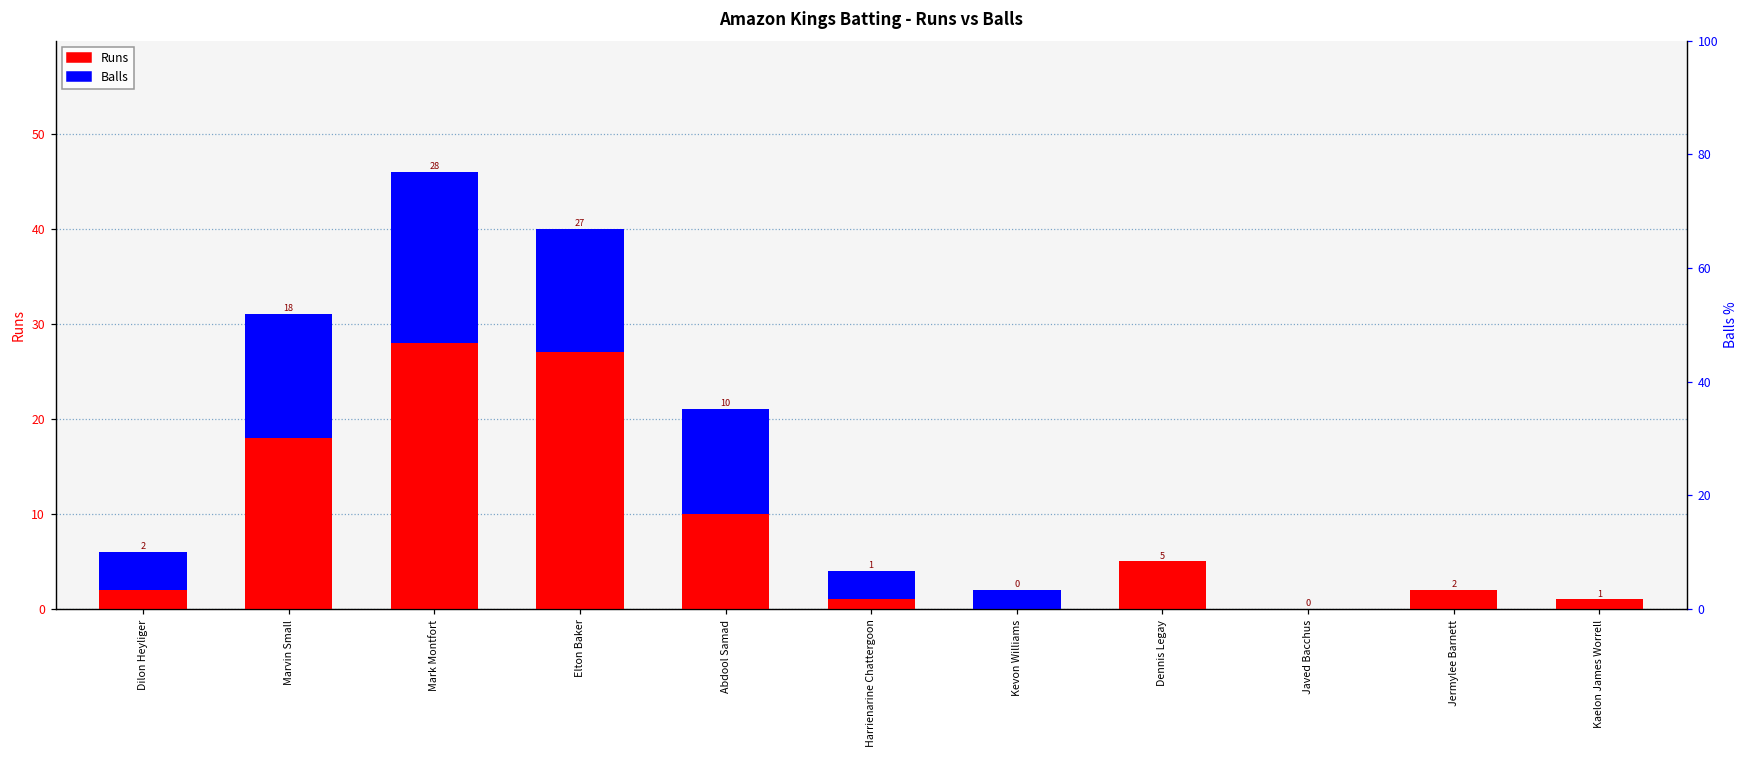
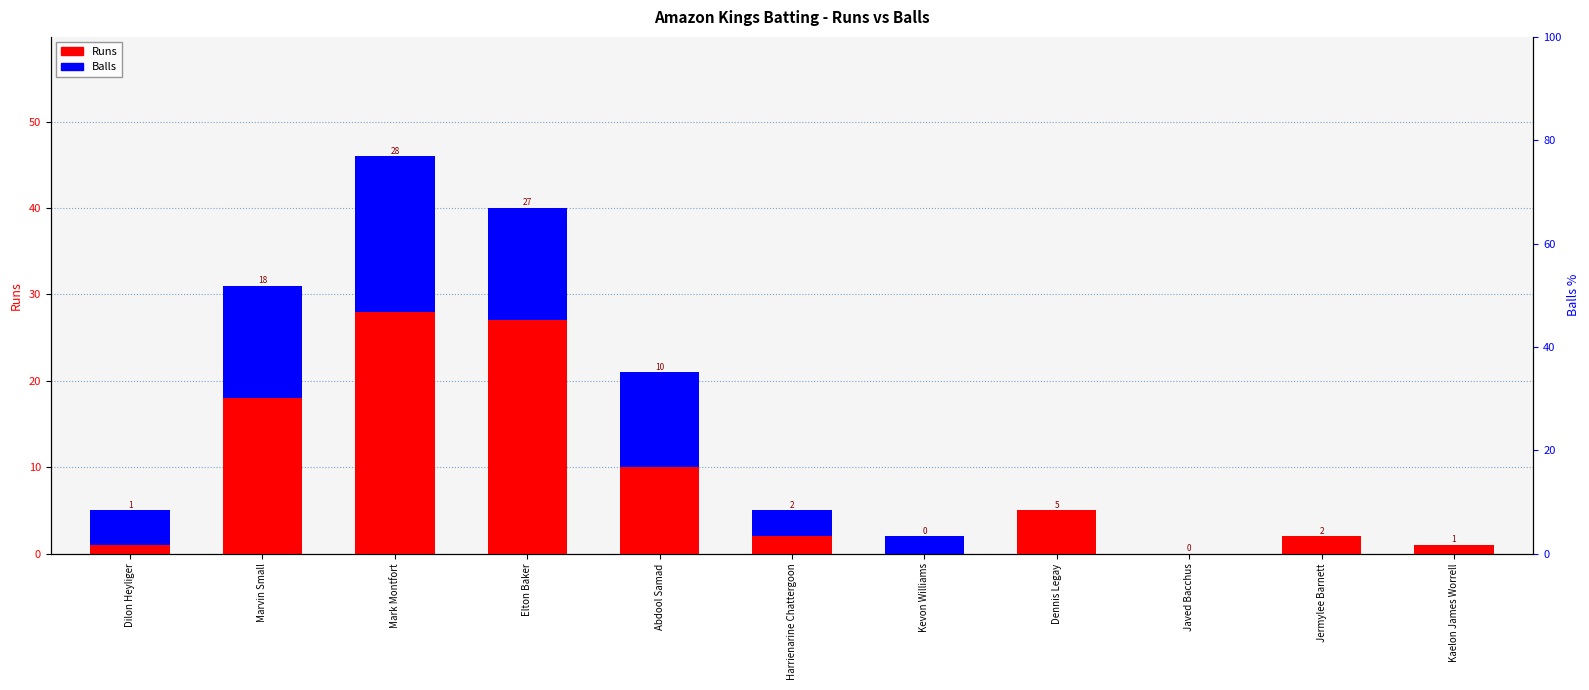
  {
    "Runs": {
-     "Dilon Heyliger": 2,
-     "Harrienarine Chattergoon": 1,
+     "Dilon Heyliger": 1,
+     "Harrienarine Chattergoon": 2,
      "Kevon Williams": 0,
      "Dennis Legay": 5,
      "Javed Bacchus": 0,
      "Jermylee Barnett": 2,
      "Kaelon James Worrell": 1
    },
    "Balls": {
      "Javed Bacchus": 0
    }
  }
